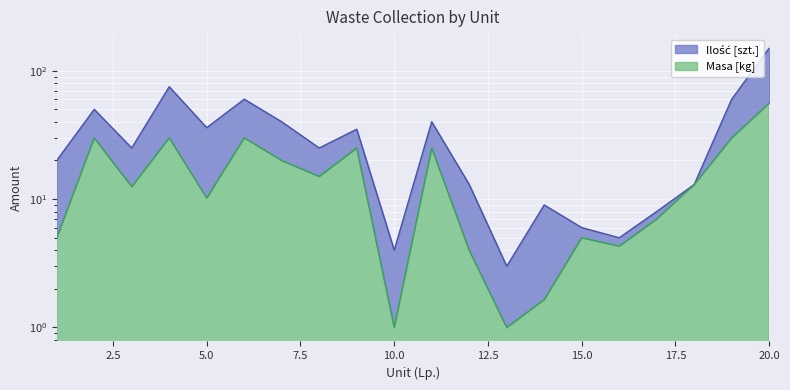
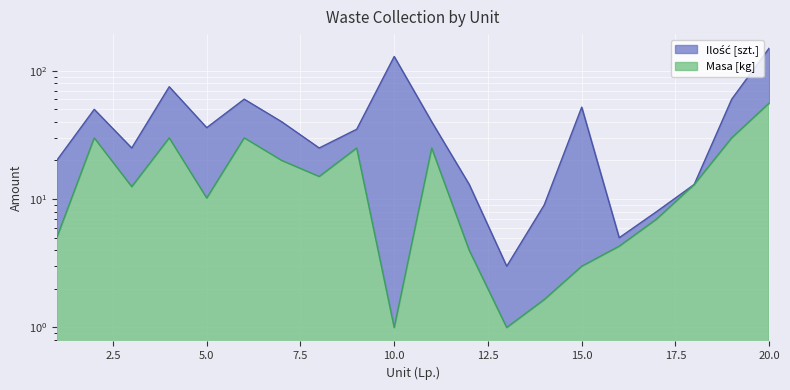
  {
    "Ilość [szt.]": {
      "5.0": 36,
-     "10.0": 4,
-     "15.0": 6,
+     "10.0": 130,
+     "15.0": 52,
      "20.0": 150
    },
    "Masa [kg]": {
      "5.0": 10,
      "10.0": 1,
-     "15.0": 5,
+     "15.0": 3,
      "20.0": 60
    }
  }
